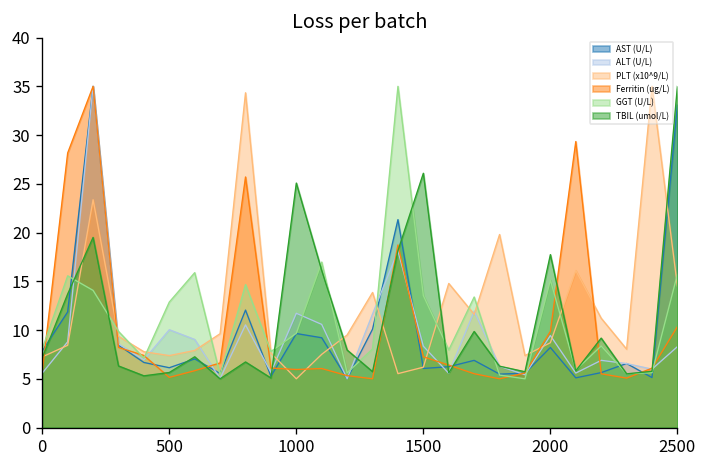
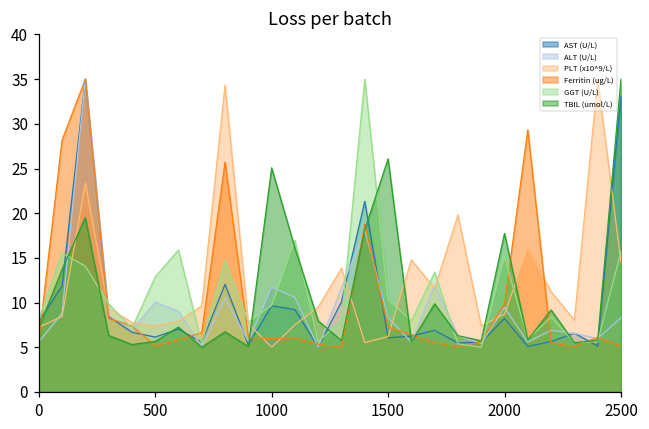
  {
    "AST (U/L)": {
      "500": 6,
      "2000": 8,
      "2500": 33
    },
    "ALT (U/L)": {
      "500": 10,
      "1000": 12,
      "1500": 8,
      "2000": 9,
      "2500": 8
    },
    "PLT (x10^9/L)": {
      "500": 7,
      "1000": 5,
      "2000": 9,
      "2500": 15
    },
    "Ferritin (ug/L)": {
      "500": 5,
      "1000": 6,
      "1500": 7,
      "2000": 10,
-     "2500": 10
+     "2500": 5
    },
    "GGT (U/L)": {
      "500": 13,
-     "1500": 14,
+     "1500": 10,
      "2000": 15,
      "2500": 16
    },
    "TBIL (umol/L)": {
      "500": 6,
      "1000": 25,
      "1500": 26,
      "2000": 18,
      "2500": 35
    }
  }
